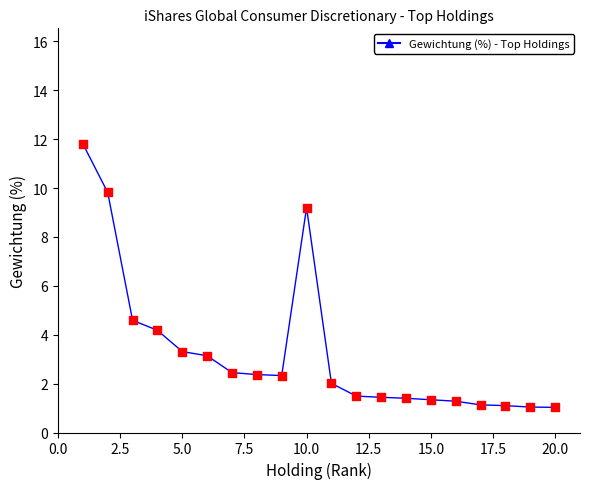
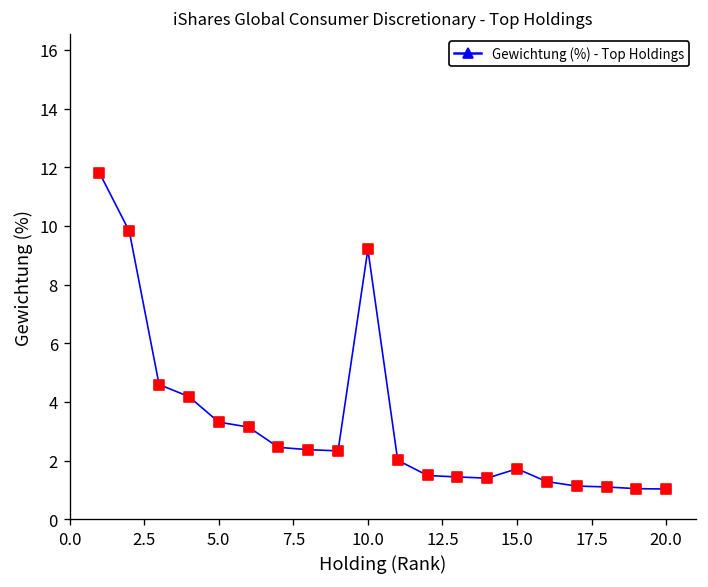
  {
    "5.0": 3.3,
    "10.0": 9.2,
-   "15.0": 1.3,
+   "15.0": 1.7,
    "20.0": 1.0
  }
